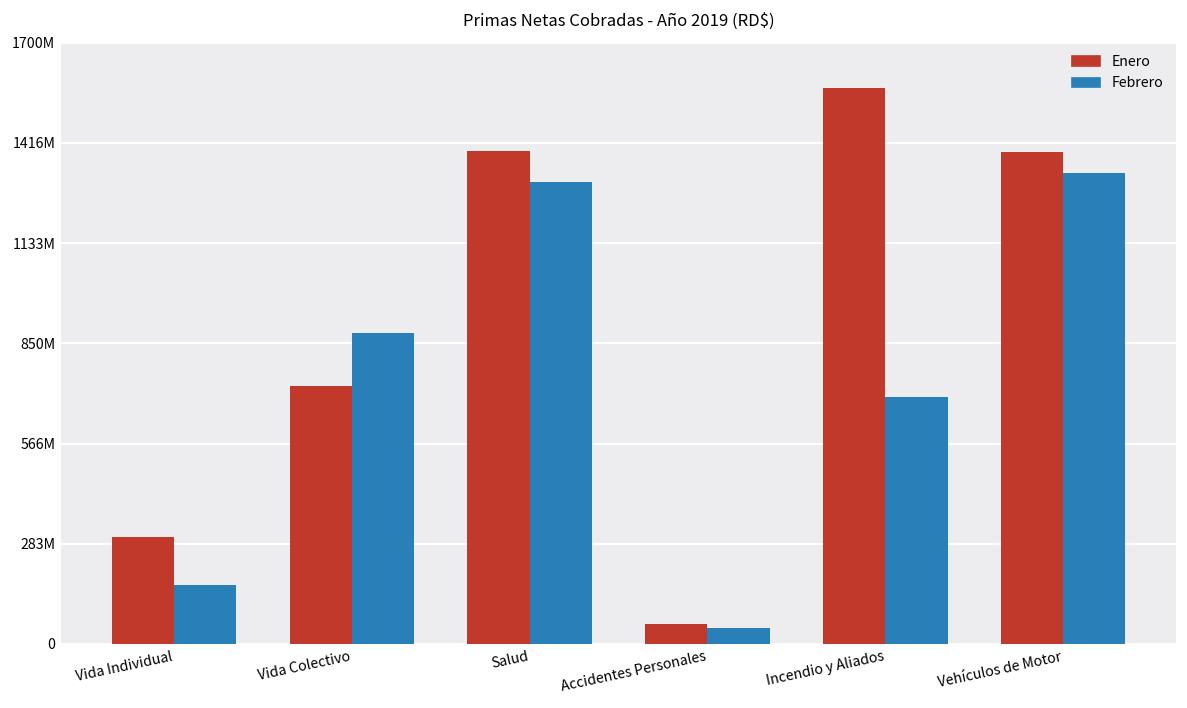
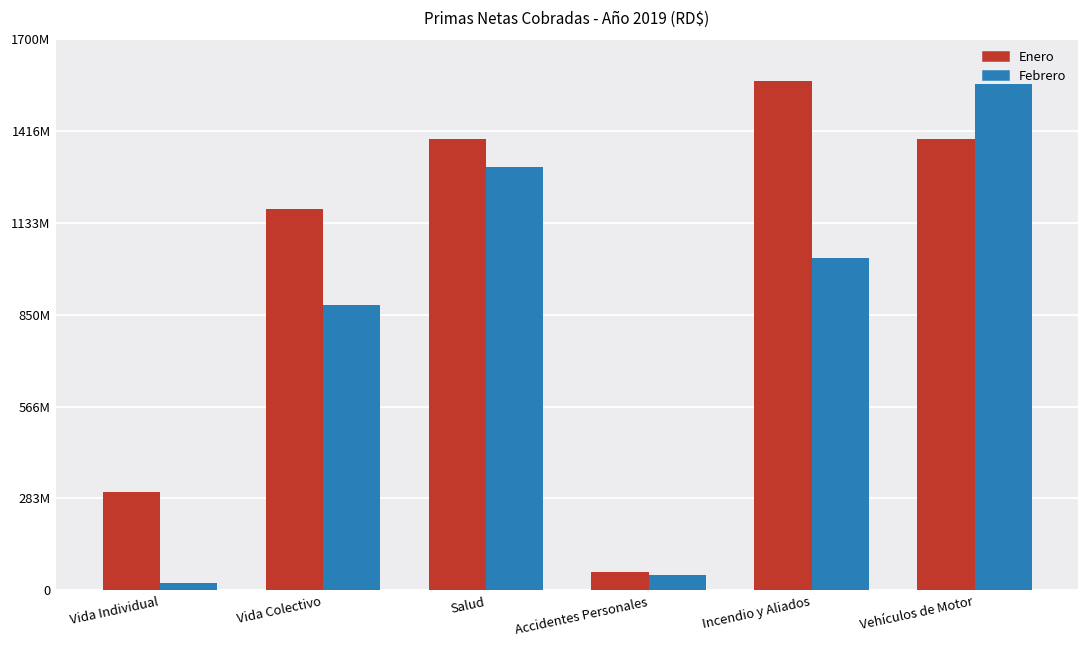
  {
    "Enero": {
      "Vida Individual": 300000000,
-     "Vida Colectivo": 730000000,
+     "Vida Colectivo": 1180000000,
      "Salud": 1390000000,
      "Accidentes Personales": 60000000,
      "Incendio y Aliados": 1570000000,
      "Vehículos de Motor": 1390000000
    },
    "Febrero": {
-     "Vida Individual": 170000000,
+     "Vida Individual": 20000000,
      "Vida Colectivo": 880000000,
      "Salud": 1310000000,
      "Accidentes Personales": 50000000,
-     "Incendio y Aliados": 700000000,
-     "Vehículos de Motor": 1330000000
+     "Incendio y Aliados": 1030000000,
+     "Vehículos de Motor": 1560000000
    }
  }
